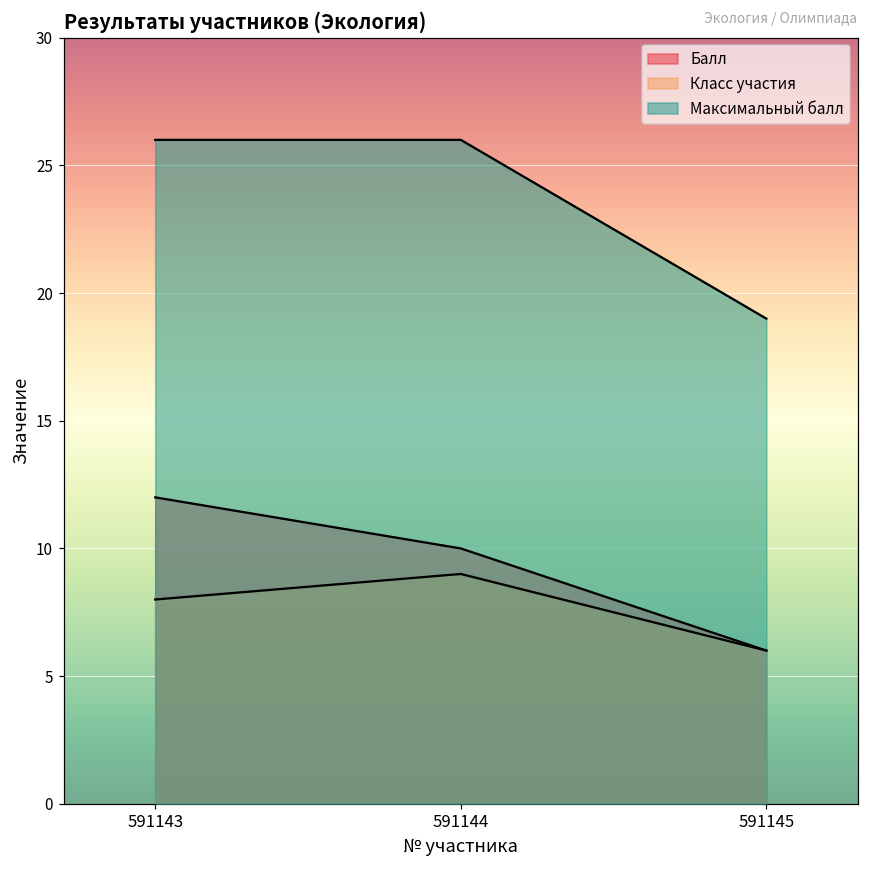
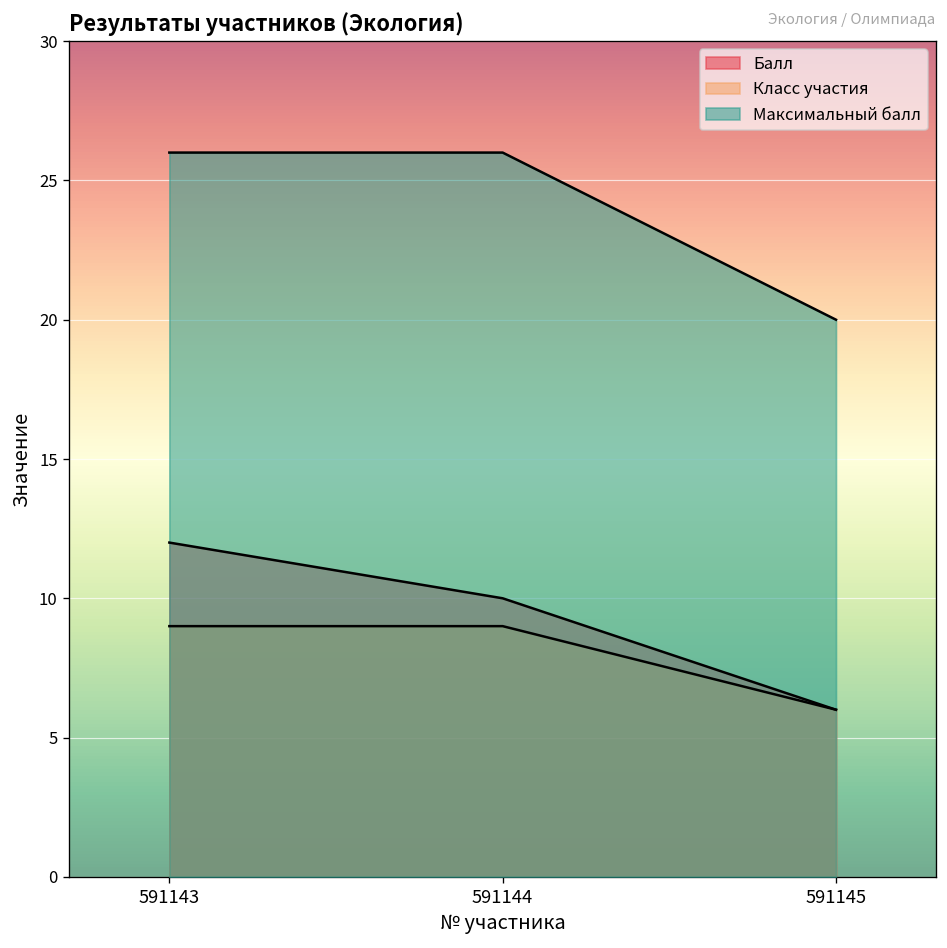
  {
    "Балл": {
      "591143": 12,
      "591144": 10
    },
    "Класс участия": {
-     "591143": 8,
+     "591143": 9,
      "591144": 9
    },
    "Максимальный балл": {
      "591143": 26,
      "591144": 26,
-     "591145": 19
+     "591145": 20
    }
  }
